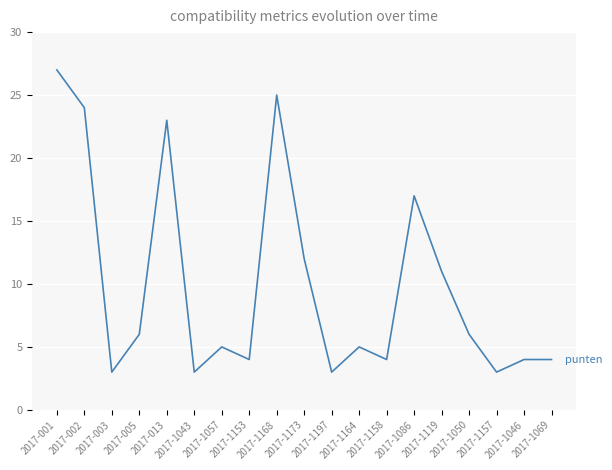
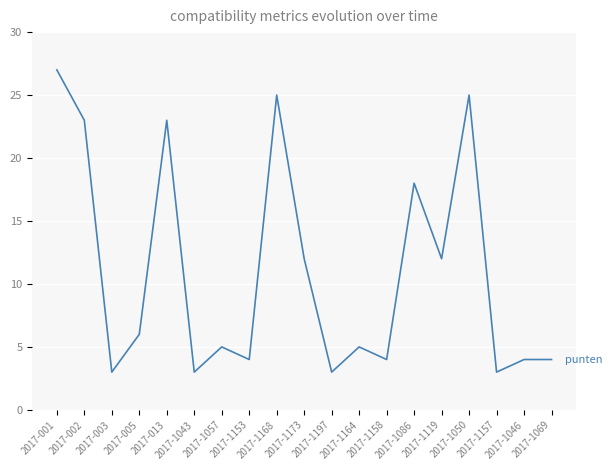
  {
    "2017-001": 27,
-   "2017-002": 24,
+   "2017-002": 23,
    "2017-003": 3,
    "2017-005": 6,
    "2017-013": 23,
    "2017-1043": 3,
    "2017-1057": 5,
    "2017-1153": 4,
    "2017-1168": 25,
    "2017-1173": 12,
    "2017-1197": 3,
    "2017-1164": 5,
    "2017-1158": 4,
-   "2017-1086": 17,
-   "2017-1119": 11,
-   "2017-1050": 6,
+   "2017-1086": 18,
+   "2017-1119": 12,
+   "2017-1050": 25,
    "2017-1157": 3,
    "2017-1046": 4,
    "2017-1069": 4
  }
